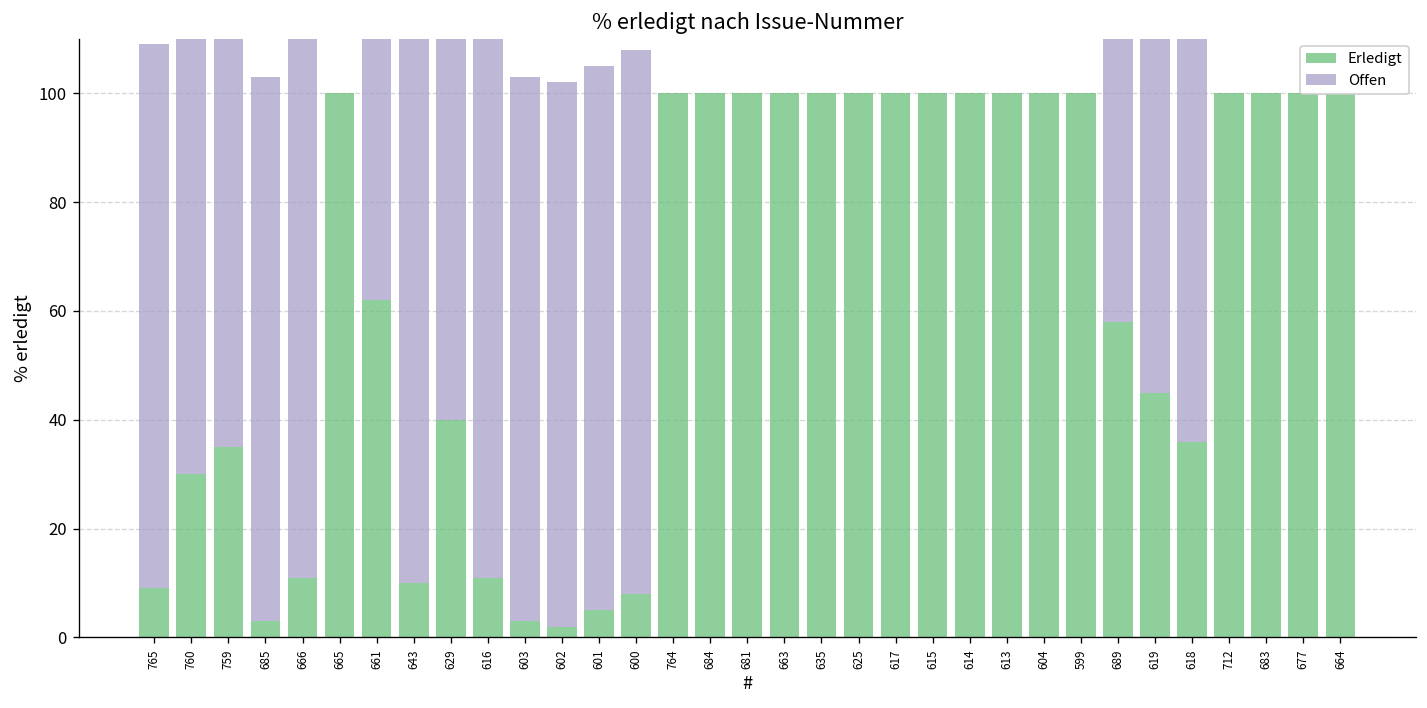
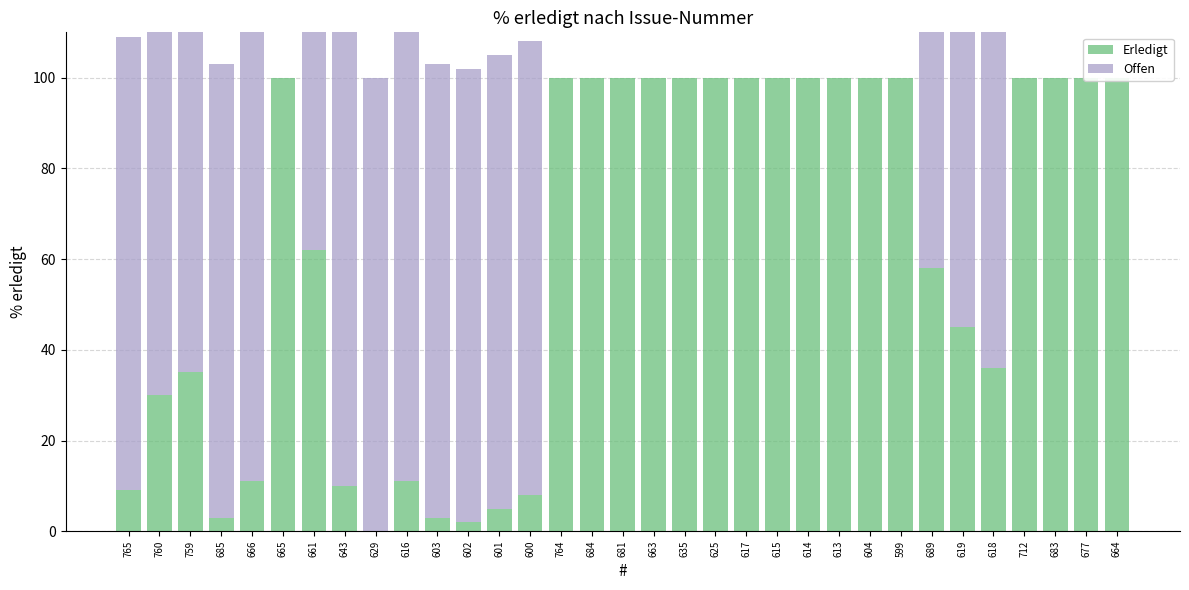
  {
    "Erledigt": {
      "765": 9,
      "760": 30,
      "759": 35,
      "685": 3,
      "666": 11,
      "665": 100,
      "661": 62,
      "643": 10,
-     "629": 40,
+     "629": 0,
      "616": 11,
      "603": 3,
      "602": 2,
      "601": 5,
      "600": 8,
      "764": 100,
      "684": 100,
      "681": 100,
      "663": 100,
      "635": 100,
      "625": 100,
      "617": 100,
      "615": 100,
      "614": 100,
      "613": 100,
      "604": 100,
      "599": 100,
      "689": 58,
      "619": 45,
      "618": 36,
      "712": 100,
      "683": 100
    },
    "Offen": {
      "765": 100,
      "685": 100,
      "665": 0,
      "643": 100,
      "603": 100,
      "602": 100,
      "601": 100,
      "600": 100,
      "764": 0,
      "684": 0,
      "681": 0,
      "663": 0,
      "635": 0,
      "625": 0,
      "617": 0,
      "615": 0,
      "614": 0,
      "613": 0,
      "604": 0,
      "599": 0,
      "712": 0,
      "683": 0
    }
  }
